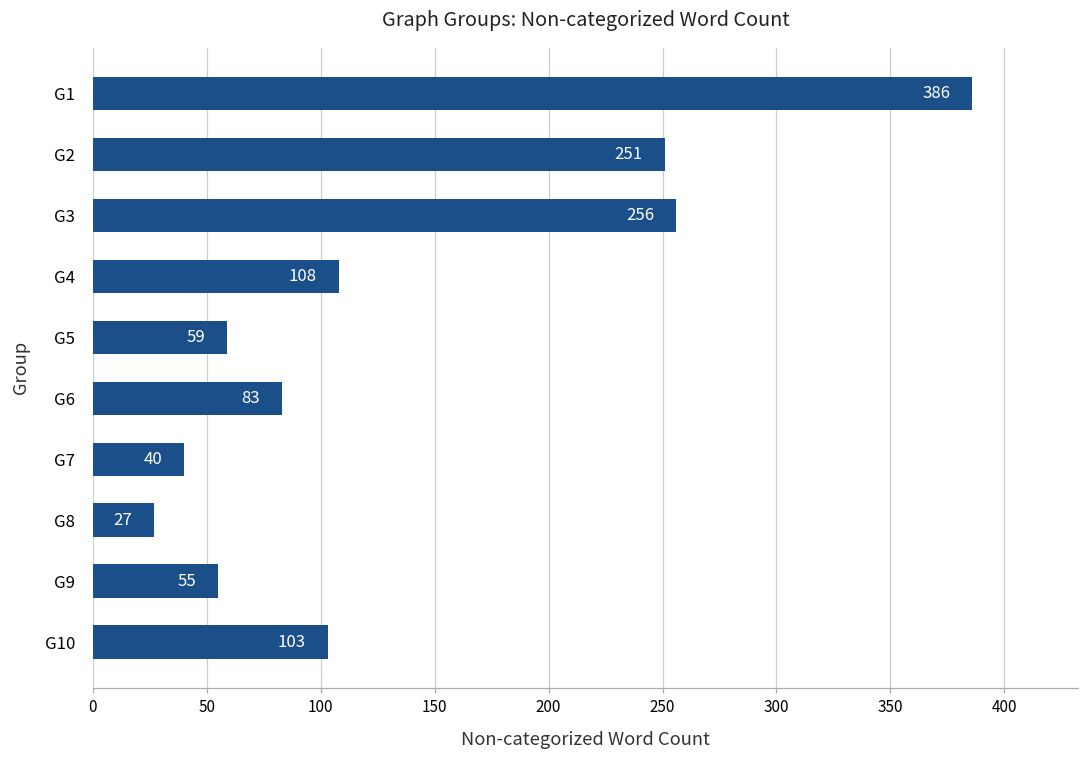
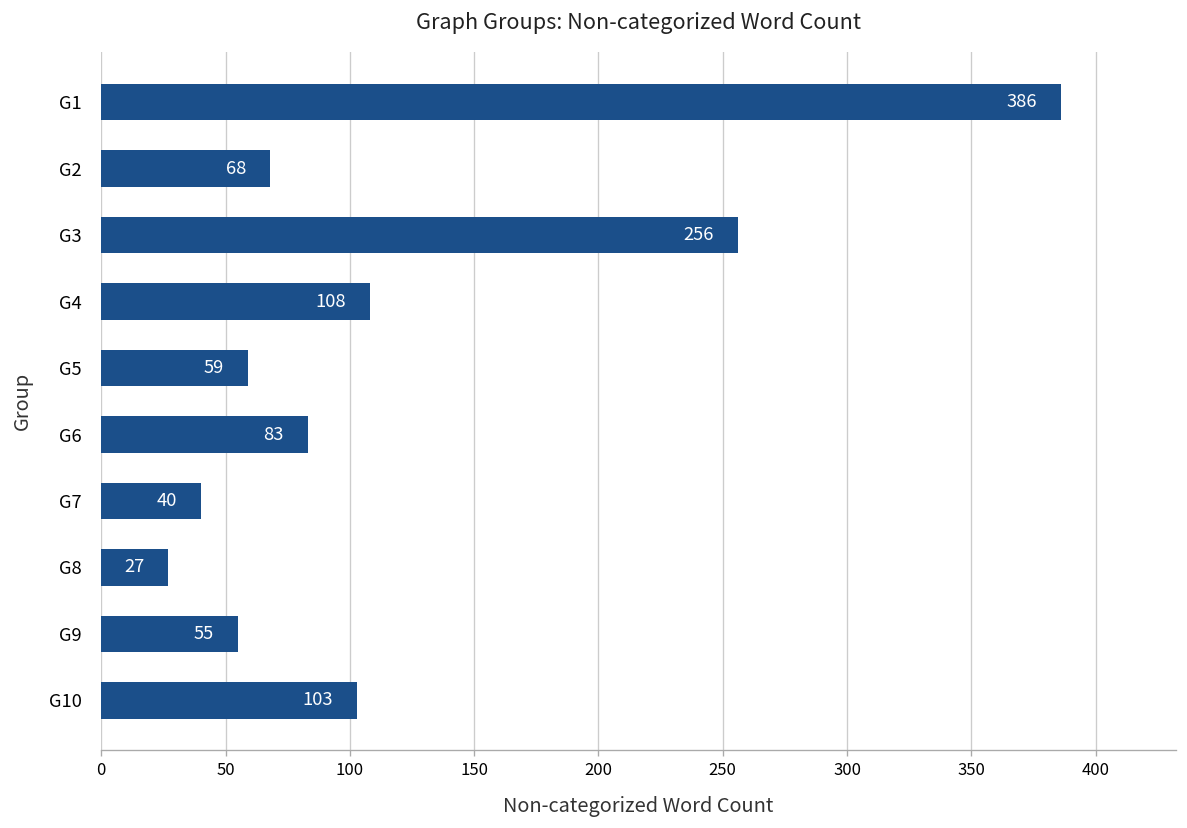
  {
    "G1": 386,
-   "G2": 251,
+   "G2": 68,
    "G3": 256,
    "G4": 108,
    "G5": 59,
    "G6": 83,
    "G7": 40,
    "G8": 27,
    "G9": 55,
    "G10": 103
  }
